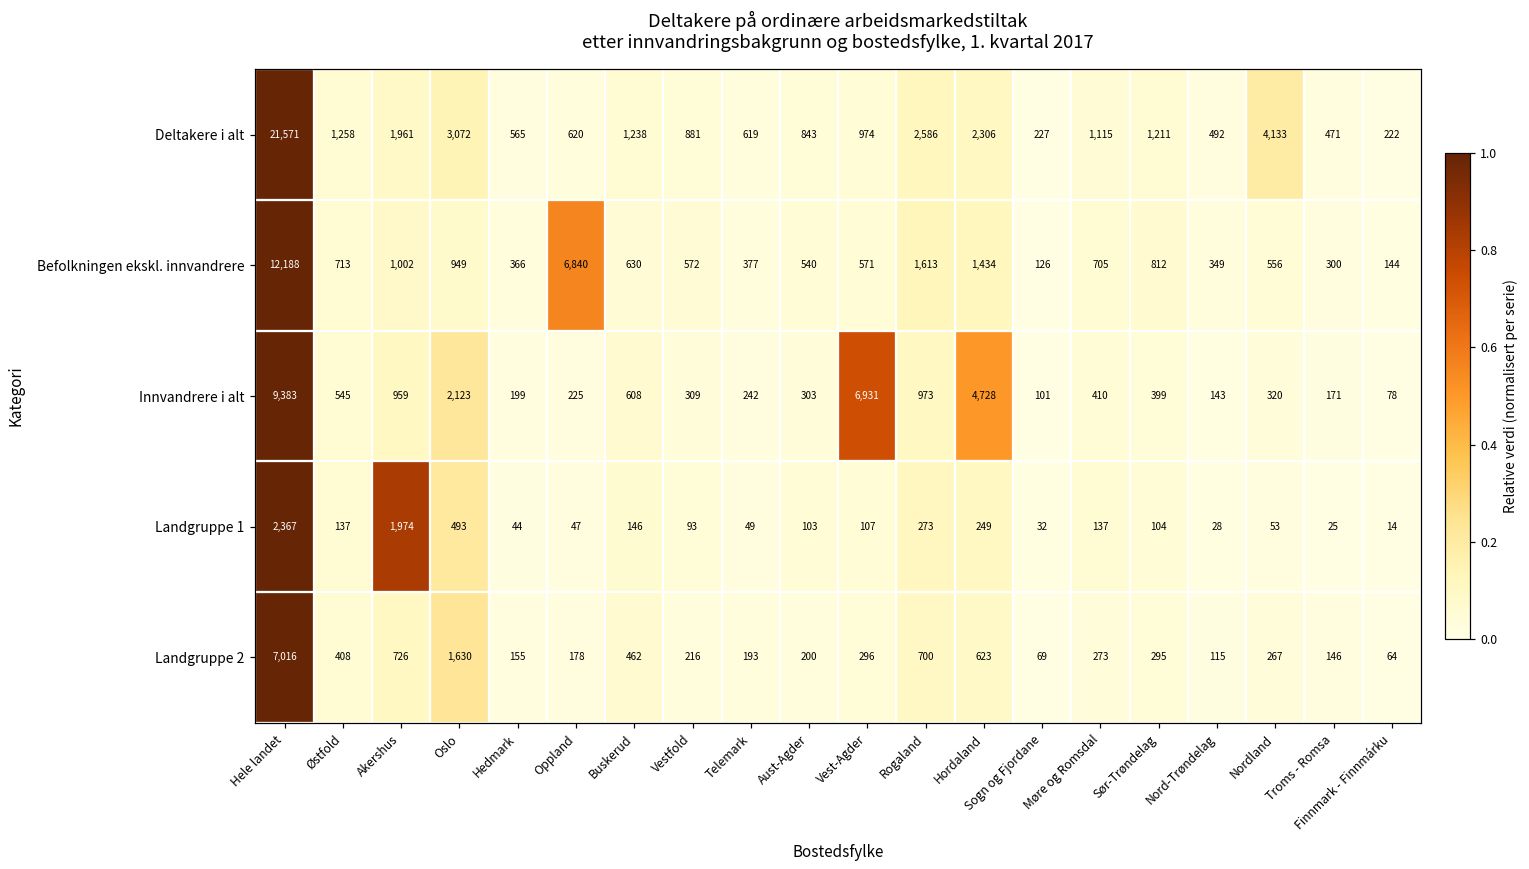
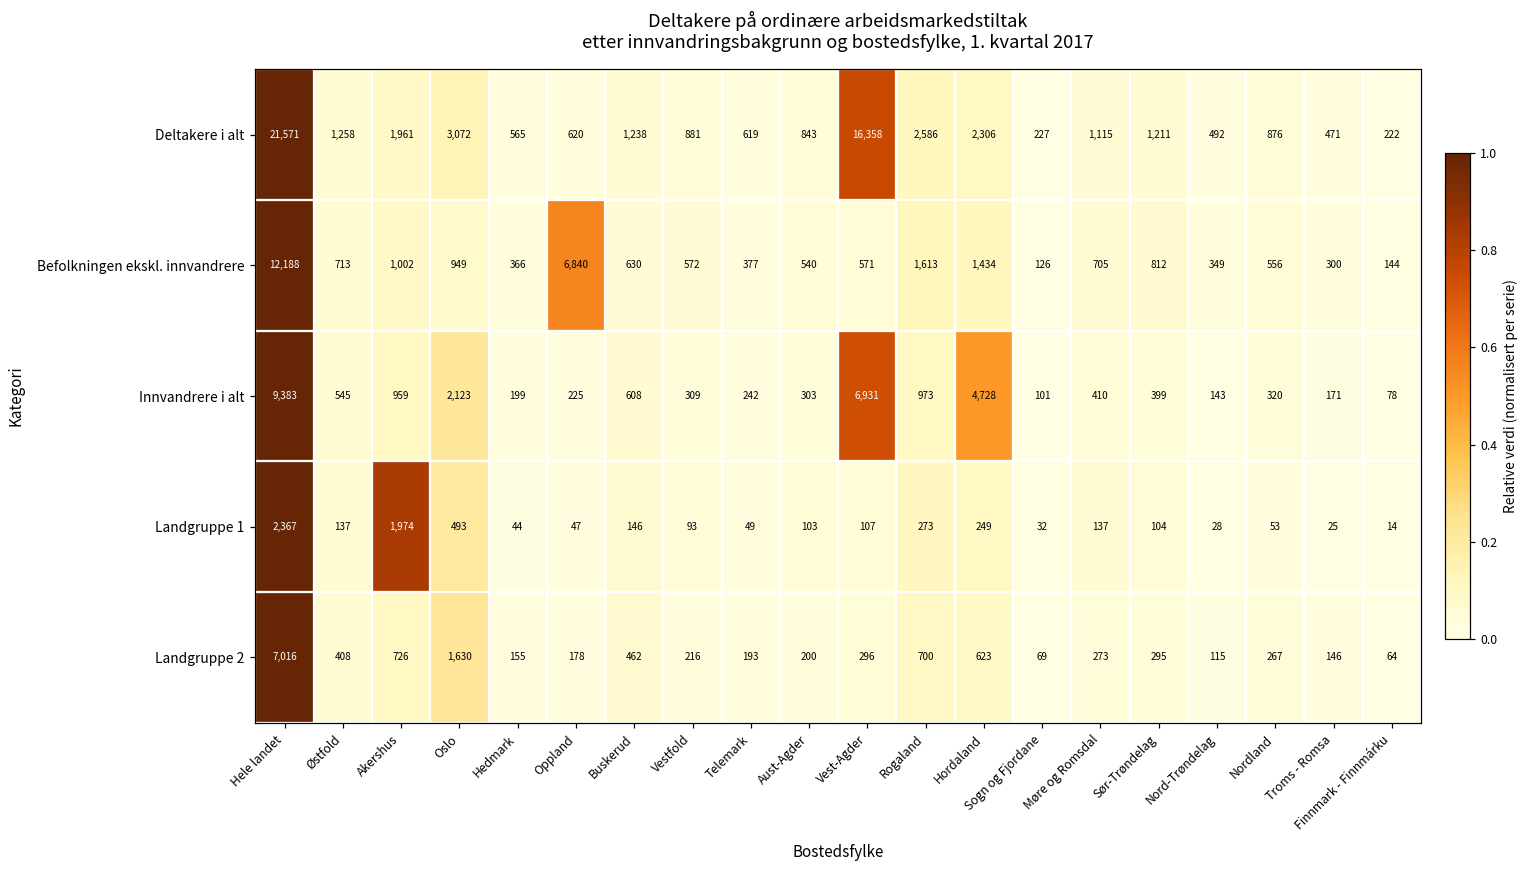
  {
    "Deltakere i alt": {
      "Hele landet": "21,571",
      "Østfold": "1,258",
      "Akershus": "1,961",
      "Oslo": "3,072",
      "Hedmark": "565",
      "Oppland": "620",
      "Buskerud": "1,238",
      "Vestfold": "881",
      "Telemark": "619",
      "Aust-Agder": "843",
-     "Vest-Agder": "974",
+     "Vest-Agder": "16,358",
      "Rogaland": "2,586",
      "Hordaland": "2,306",
      "Sogn og Fjordane": "227",
      "Møre og Romsdal": "1,115",
      "Sør-Trøndelag": "1,211",
      "Nord-Trøndelag": "492",
-     "Nordland": "4,133",
+     "Nordland": "876",
      "Troms - Romsa": "471",
      "Finnmark - Finnmárku": "222"
    },
    "Befolkningen ekskl. innvandrere": {
      "Hele landet": "12,188",
      "Østfold": "713",
      "Akershus": "1,002",
      "Oslo": "949",
      "Hedmark": "366",
      "Oppland": "6,840",
      "Buskerud": "630",
      "Vestfold": "572",
      "Telemark": "377",
      "Aust-Agder": "540",
      "Vest-Agder": "571",
      "Rogaland": "1,613",
      "Hordaland": "1,434",
      "Sogn og Fjordane": "126",
      "Møre og Romsdal": "705",
      "Sør-Trøndelag": "812",
      "Nord-Trøndelag": "349",
      "Nordland": "556",
      "Troms - Romsa": "300",
      "Finnmark - Finnmárku": "144"
    },
    "Innvandrere i alt": {
      "Hele landet": "9,383",
      "Østfold": "545",
      "Akershus": "959",
      "Oslo": "2,123",
      "Hedmark": "199",
      "Oppland": "225",
      "Buskerud": "608",
      "Vestfold": "309",
      "Telemark": "242",
      "Aust-Agder": "303",
      "Vest-Agder": "6,931",
      "Rogaland": "973",
      "Hordaland": "4,728",
      "Sogn og Fjordane": "101",
      "Møre og Romsdal": "410",
      "Sør-Trøndelag": "399",
      "Nord-Trøndelag": "143",
      "Nordland": "320",
      "Troms - Romsa": "171",
      "Finnmark - Finnmárku": "78"
    },
    "Landgruppe 1": {
      "Hele landet": "2,367",
      "Østfold": "137",
      "Akershus": "1,974",
      "Oslo": "493",
      "Hedmark": "44",
      "Oppland": "47",
      "Buskerud": "146",
      "Vestfold": "93",
      "Telemark": "49",
      "Aust-Agder": "103",
      "Vest-Agder": "107",
      "Rogaland": "273",
      "Hordaland": "249",
      "Sogn og Fjordane": "32",
      "Møre og Romsdal": "137",
      "Sør-Trøndelag": "104",
      "Nord-Trøndelag": "28",
      "Nordland": "53",
      "Troms - Romsa": "25",
      "Finnmark - Finnmárku": "14"
    },
    "Landgruppe 2": {
      "Hele landet": "7,016",
      "Østfold": "408",
      "Akershus": "726",
      "Oslo": "1,630",
      "Hedmark": "155",
      "Oppland": "178",
      "Buskerud": "462",
      "Vestfold": "216",
      "Telemark": "193",
      "Aust-Agder": "200",
      "Vest-Agder": "296",
      "Rogaland": "700",
      "Hordaland": "623",
      "Sogn og Fjordane": "69",
      "Møre og Romsdal": "273",
      "Sør-Trøndelag": "295",
      "Nord-Trøndelag": "115",
      "Nordland": "267",
      "Troms - Romsa": "146",
      "Finnmark - Finnmárku": "64"
    }
  }
